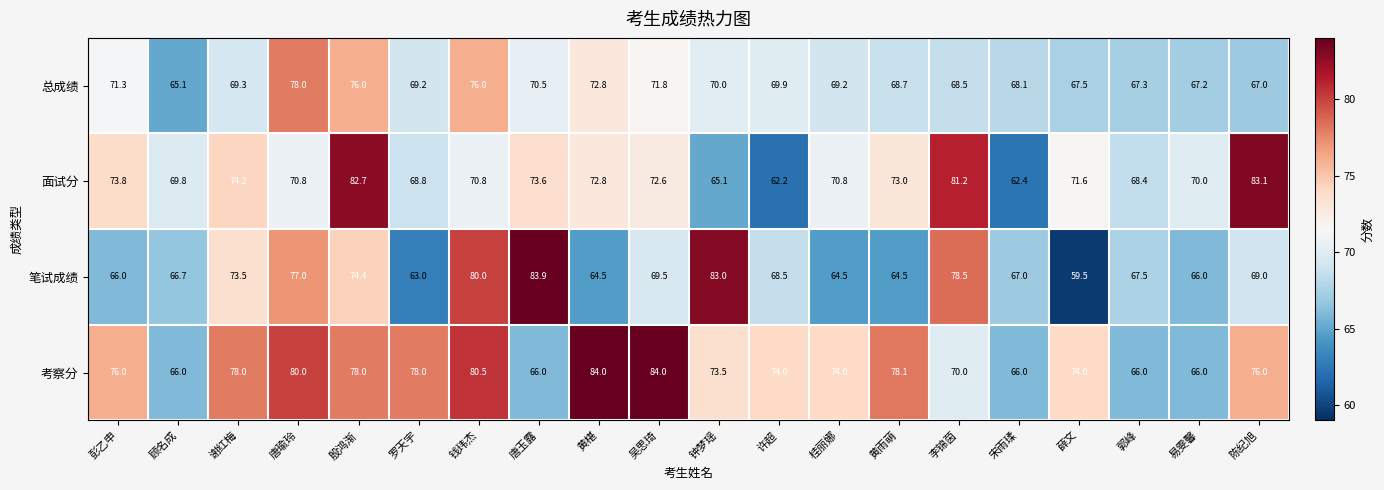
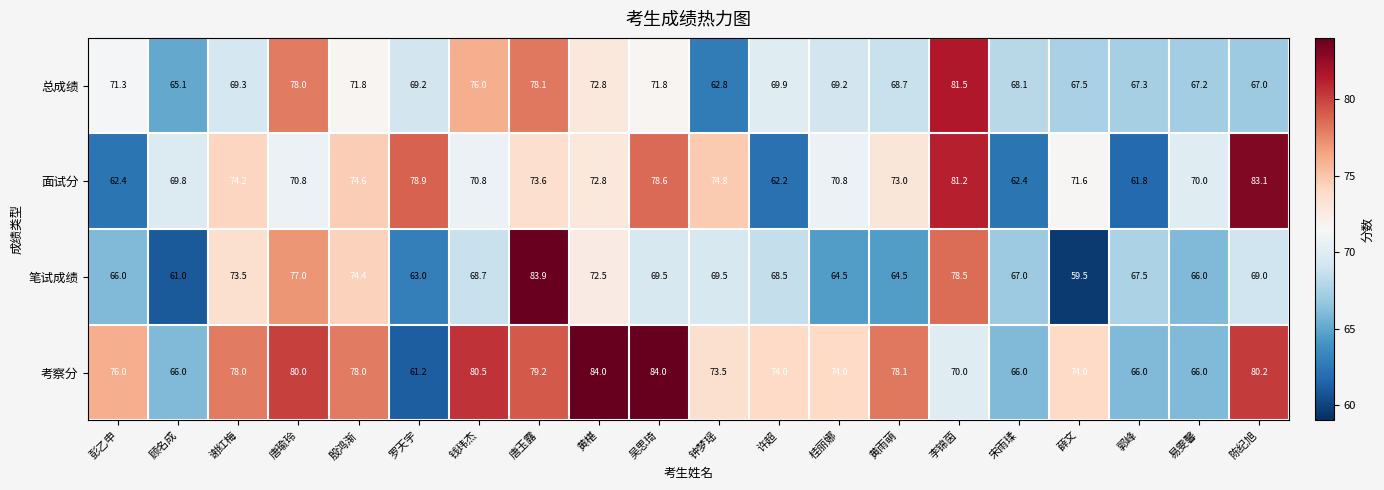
  {
    "总成绩": {
      "彭乙申": 71.3,
      "顾名成": 65.1,
      "谢红梅": 69.3,
      "唐瑜玲": 78.0,
-     "殷鸿渐": 76.0,
+     "殷鸿渐": 71.8,
      "罗天宇": 69.2,
      "钱玮杰": 76.0,
-     "唐玉露": 70.5,
+     "唐玉露": 78.1,
      "黄椹": 72.8,
      "吴思琦": 71.8,
-     "钟梦瑶": 70.0,
+     "钟梦瑶": 62.8,
      "许超": 69.9,
      "桂丽娜": 69.2,
      "黄雨萌": 68.7,
-     "李锦茵": 68.5,
+     "李锦茵": 81.5,
      "宋雨瑈": 68.1,
      "薛文": 67.5,
      "郭峰": 67.3,
      "易雯馨": 67.2,
      "陈纪旭": 67.0
    },
    "面试分": {
-     "彭乙申": 73.8,
+     "彭乙申": 62.4,
      "顾名成": 69.8,
      "谢红梅": 74.2,
      "唐瑜玲": 70.8,
-     "殷鸿渐": 82.7,
-     "罗天宇": 68.8,
+     "殷鸿渐": 74.6,
+     "罗天宇": 78.9,
      "钱玮杰": 70.8,
      "唐玉露": 73.6,
      "黄椹": 72.8,
-     "吴思琦": 72.6,
-     "钟梦瑶": 65.1,
+     "吴思琦": 78.6,
+     "钟梦瑶": 74.8,
      "许超": 62.2,
      "桂丽娜": 70.8,
      "黄雨萌": 73.0,
      "李锦茵": 81.2,
      "宋雨瑈": 62.4,
      "薛文": 71.6,
-     "郭峰": 68.4,
+     "郭峰": 61.8,
      "易雯馨": 70.0,
      "陈纪旭": 83.1
    },
    "笔试成绩": {
      "彭乙申": 66.0,
-     "顾名成": 66.7,
+     "顾名成": 61.0,
      "谢红梅": 73.5,
      "唐瑜玲": 77.0,
      "殷鸿渐": 74.4,
      "罗天宇": 63.0,
-     "钱玮杰": 80.0,
+     "钱玮杰": 68.7,
      "唐玉露": 83.9,
-     "黄椹": 64.5,
+     "黄椹": 72.5,
      "吴思琦": 69.5,
-     "钟梦瑶": 83.0,
+     "钟梦瑶": 69.5,
      "许超": 68.5,
      "桂丽娜": 64.5,
      "黄雨萌": 64.5,
      "李锦茵": 78.5,
      "宋雨瑈": 67.0,
      "薛文": 59.5,
      "郭峰": 67.5,
      "易雯馨": 66.0,
      "陈纪旭": 69.0
    },
    "考察分": {
      "彭乙申": 76.0,
      "顾名成": 66.0,
      "谢红梅": 78.0,
      "唐瑜玲": 80.0,
      "殷鸿渐": 78.0,
-     "罗天宇": 78.0,
+     "罗天宇": 61.2,
      "钱玮杰": 80.5,
-     "唐玉露": 66.0,
+     "唐玉露": 79.2,
      "黄椹": 84.0,
      "吴思琦": 84.0,
      "钟梦瑶": 73.5,
      "许超": 74.0,
      "桂丽娜": 74.0,
      "黄雨萌": 78.1,
      "李锦茵": 70.0,
      "宋雨瑈": 66.0,
      "薛文": 74.0,
      "郭峰": 66.0,
      "易雯馨": 66.0,
-     "陈纪旭": 76.0
+     "陈纪旭": 80.2
    }
  }
